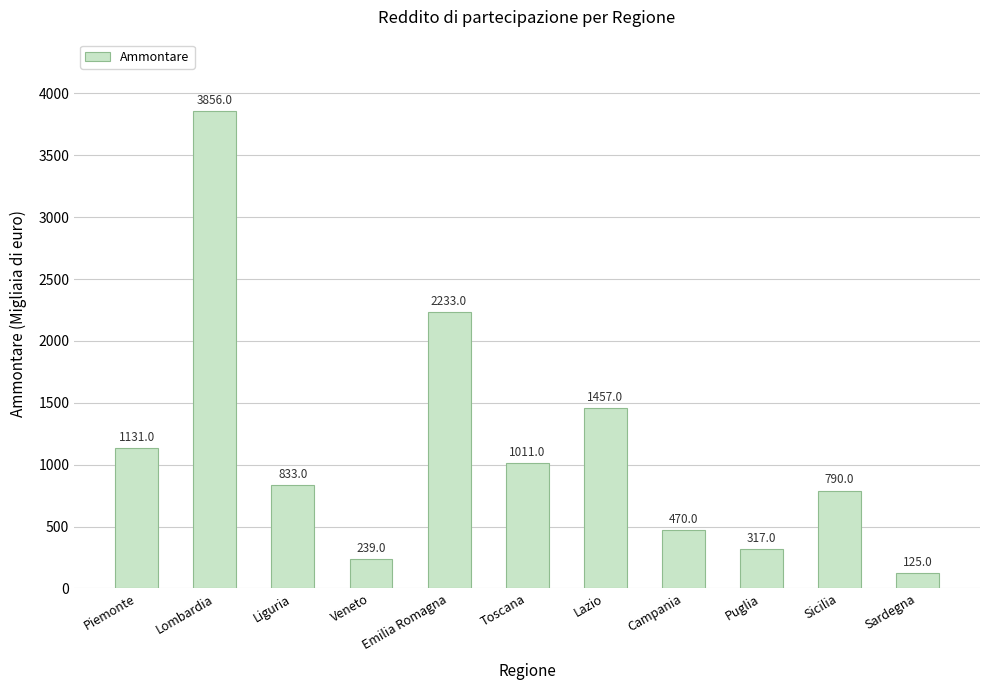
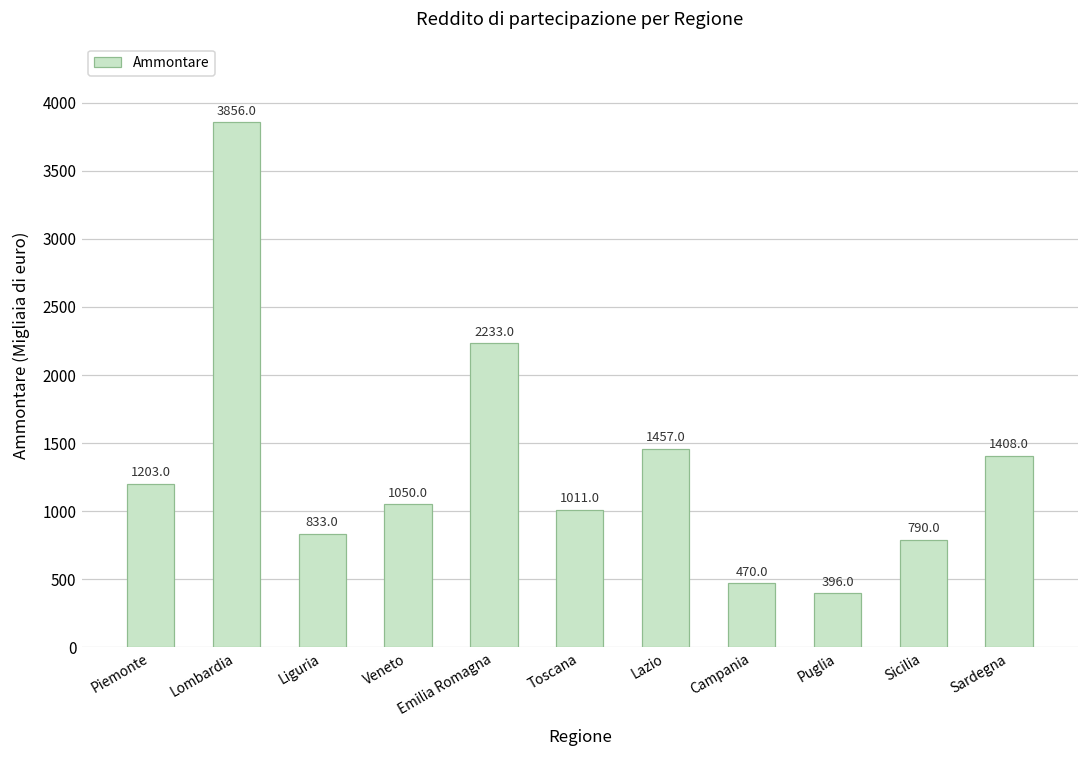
  {
-   "Piemonte": 1131.0,
+   "Piemonte": 1203.0,
    "Lombardia": 3856.0,
    "Liguria": 833.0,
-   "Veneto": 239.0,
+   "Veneto": 1050.0,
    "Emilia Romagna": 2233.0,
    "Toscana": 1011.0,
    "Lazio": 1457.0,
    "Campania": 470.0,
-   "Puglia": 317.0,
+   "Puglia": 396.0,
    "Sicilia": 790.0,
-   "Sardegna": 125.0
+   "Sardegna": 1408.0
  }
